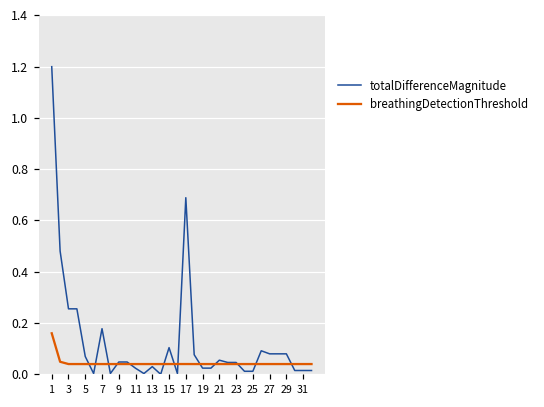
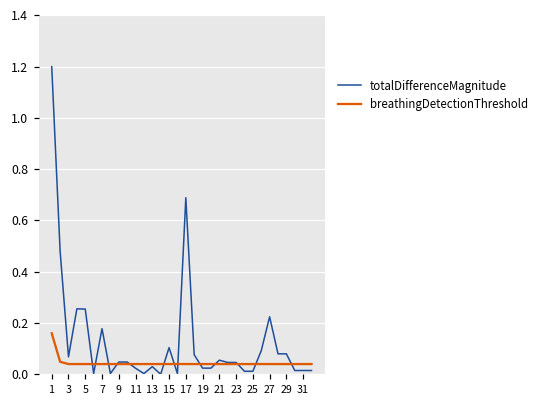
  {
    "totalDifferenceMagnitude": {
      "1": 1.20,
-     "3": 0.26,
-     "5": 0.07,
+     "3": 0.07,
+     "5": 0.25,
      "7": 0.18,
      "11": 0.02,
      "15": 0.10,
      "17": 0.69,
      "19": 0.02,
      "21": 0.06,
      "25": 0.01,
-     "27": 0.08,
+     "27": 0.22,
      "29": 0.08,
      "31": 0.01
    },
    "breathingDetectionThreshold": {
      "1": 0.16,
      "3": 0.04,
      "5": 0.04,
      "7": 0.04,
      "11": 0.04,
      "15": 0.04,
      "17": 0.04,
      "19": 0.04,
      "21": 0.04,
      "25": 0.04,
      "27": 0.04,
      "29": 0.04,
      "31": 0.04
    }
  }
